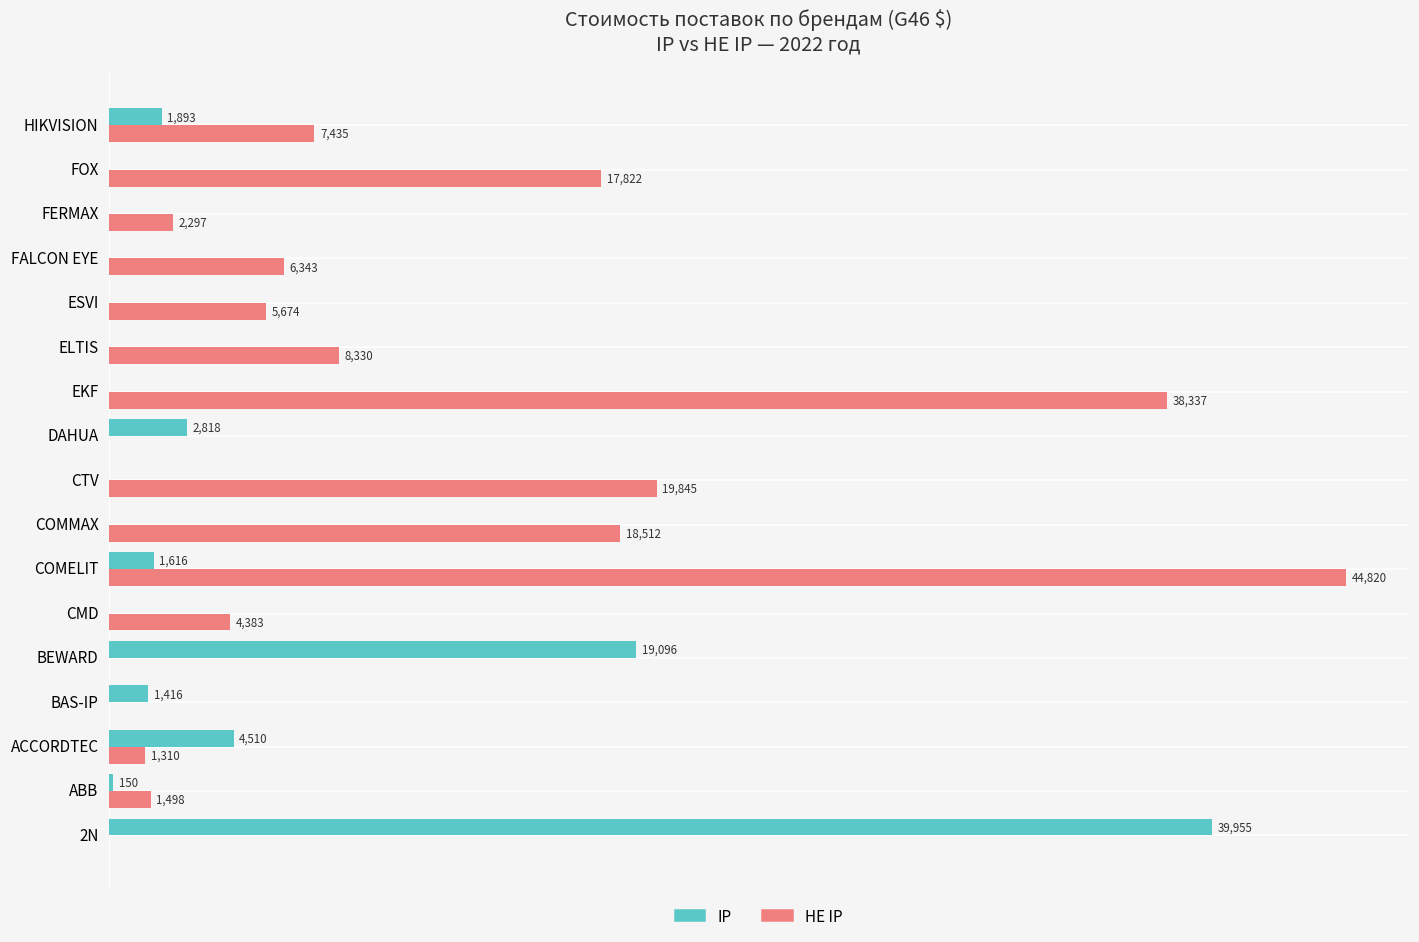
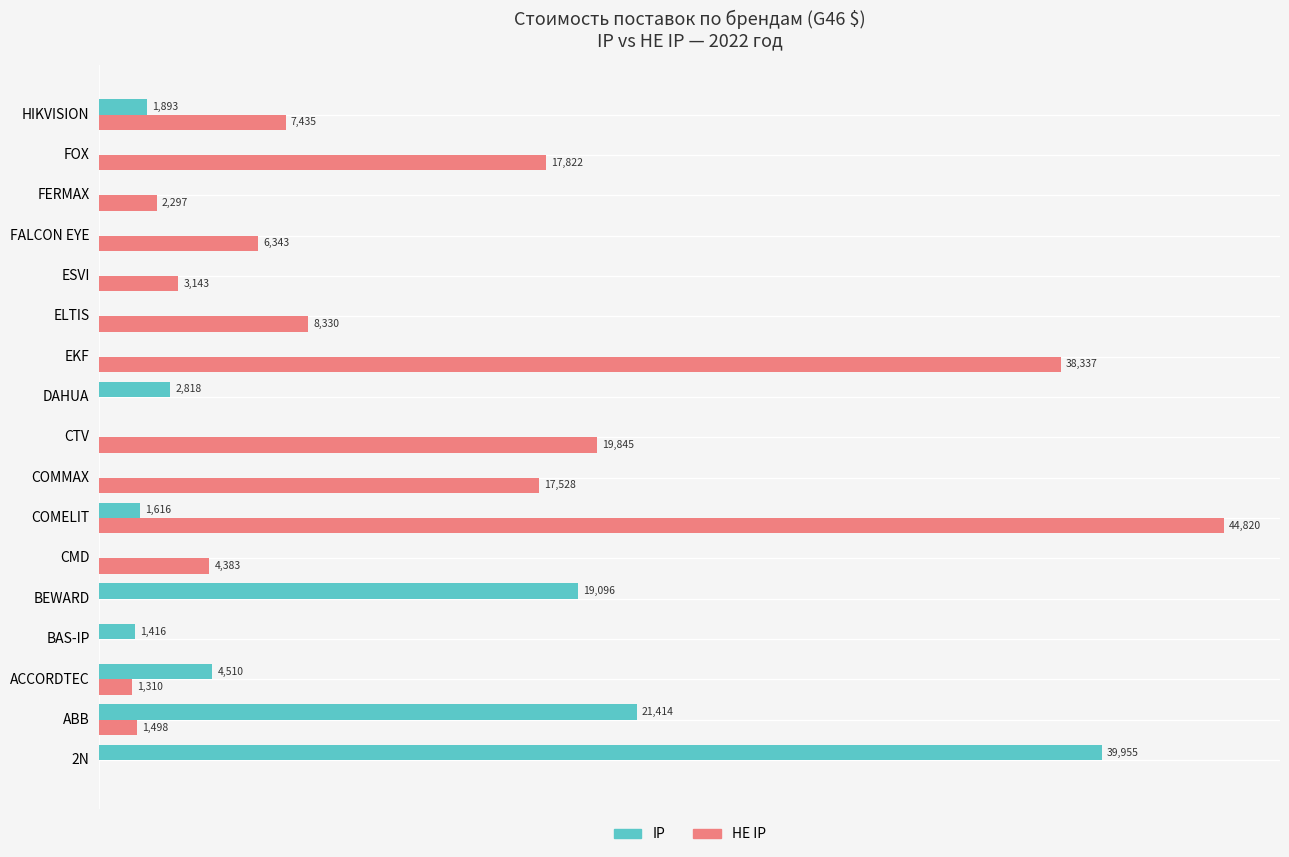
  {
    "IP": {
      "HIKVISION": "1,893",
      "DAHUA": "2,818",
      "COMELIT": "1,616",
      "BEWARD": "19,096",
      "BAS-IP": "1,416",
      "ACCORDTEC": "4,510",
-     "ABB": "150",
+     "ABB": "21,414",
      "2N": "39,955"
    },
    "НЕ IP": {
      "HIKVISION": "7,435",
      "FOX": "17,822",
      "FERMAX": "2,297",
      "FALCON EYE": "6,343",
-     "ESVI": "5,674",
+     "ESVI": "3,143",
      "ELTIS": "8,330",
      "EKF": "38,337",
      "CTV": "19,845",
-     "COMMAX": "18,512",
+     "COMMAX": "17,528",
      "COMELIT": "44,820",
      "CMD": "4,383",
      "ACCORDTEC": "1,310",
      "ABB": "1,498"
    }
  }
